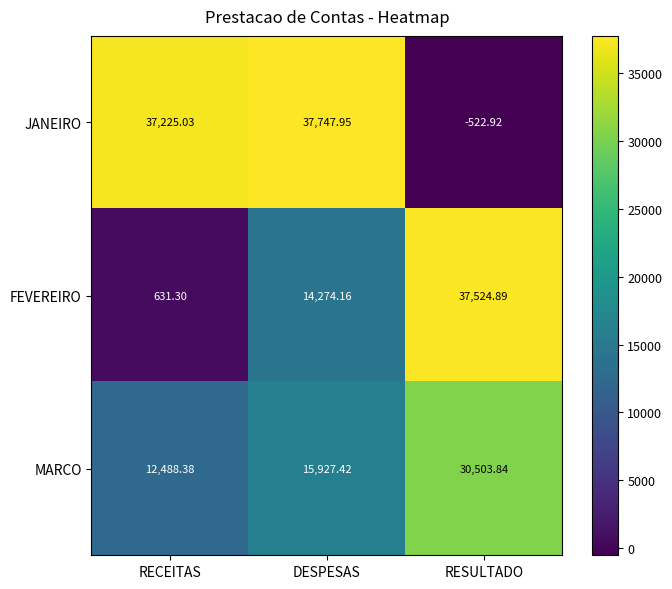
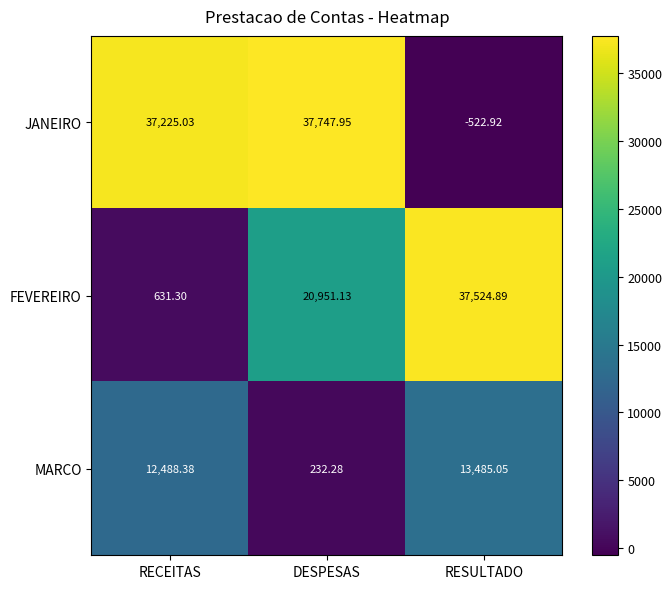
  {
    "JANEIRO": {
      "RECEITAS": "37,225.03",
      "DESPESAS": "37,747.95",
      "RESULTADO": "-522.92"
    },
    "FEVEREIRO": {
      "RECEITAS": "631.30",
-     "DESPESAS": "14,274.16",
+     "DESPESAS": "20,951.13",
      "RESULTADO": "37,524.89"
    },
    "MARCO": {
      "RECEITAS": "12,488.38",
-     "DESPESAS": "15,927.42",
-     "RESULTADO": "30,503.84"
+     "DESPESAS": "232.28",
+     "RESULTADO": "13,485.05"
    }
  }
